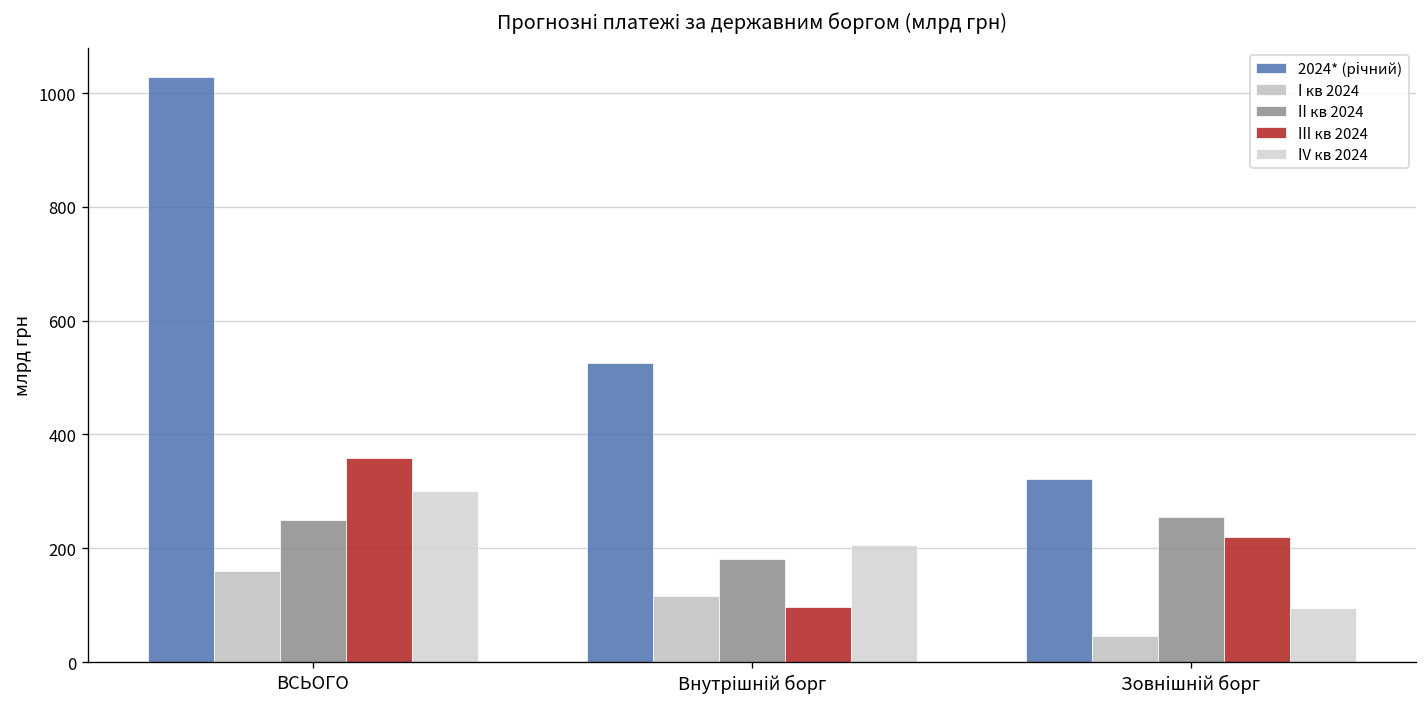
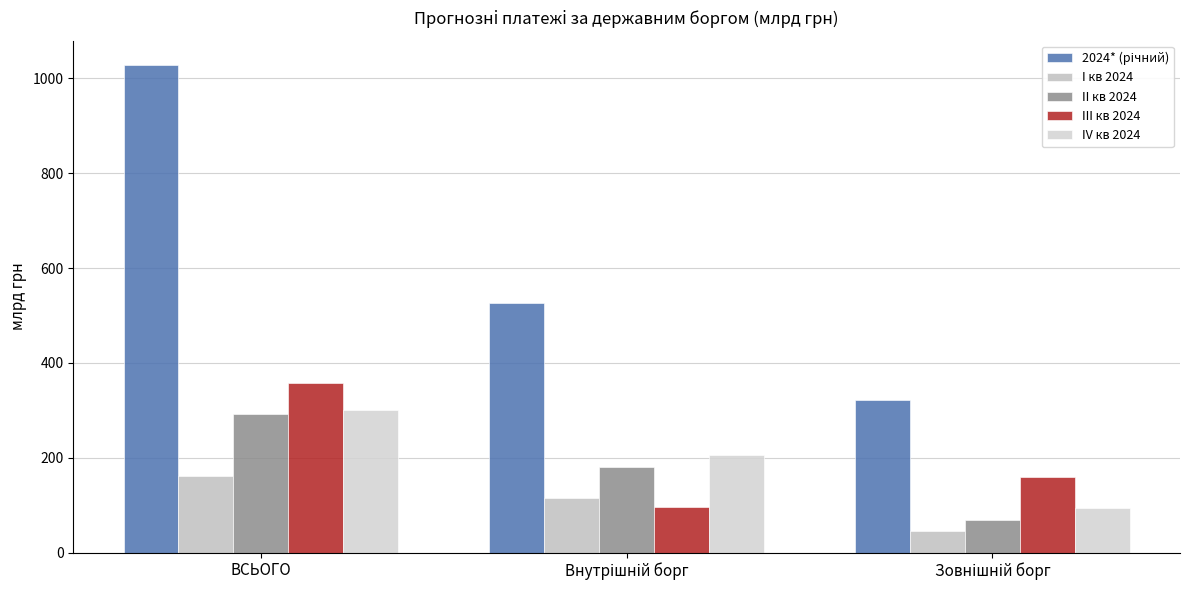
  {
    "2024* (річний)": {
      "ВСЬОГО": 1030,
      "Внутрішній борг": 530,
      "Зовнішній борг": 320
    },
    "ІІ кв 2024": {
-     "ВСЬОГО": 250,
+     "ВСЬОГО": 290,
      "Внутрішній борг": 180,
-     "Зовнішній борг": 250
+     "Зовнішній борг": 70
    },
    "ІІІ кв 2024": {
      "ВСЬОГО": 360,
      "Внутрішній борг": 100,
-     "Зовнішній борг": 220
+     "Зовнішній борг": 160
    }
  }
